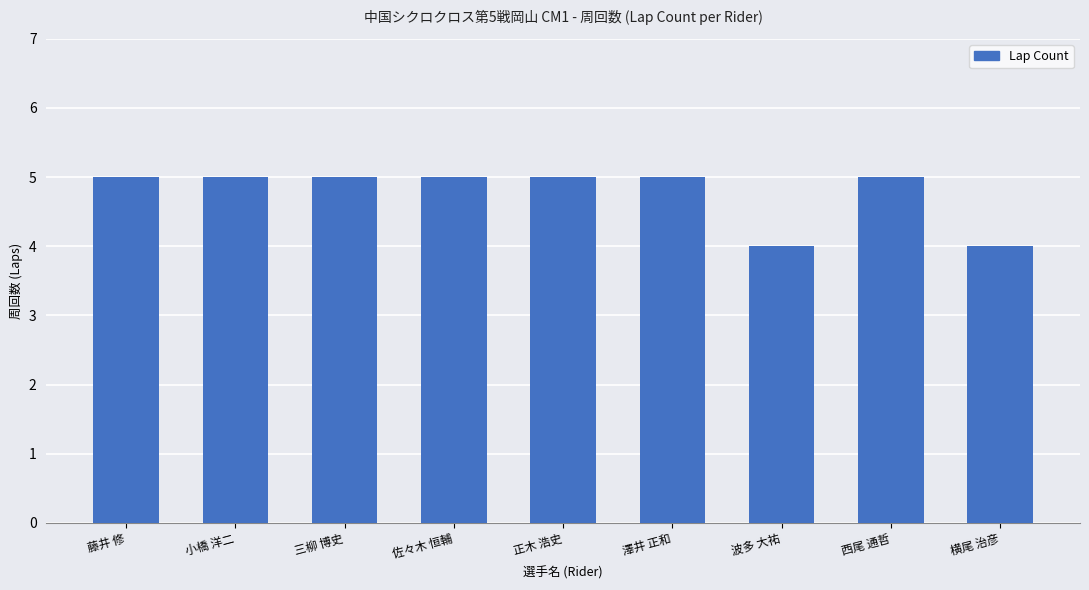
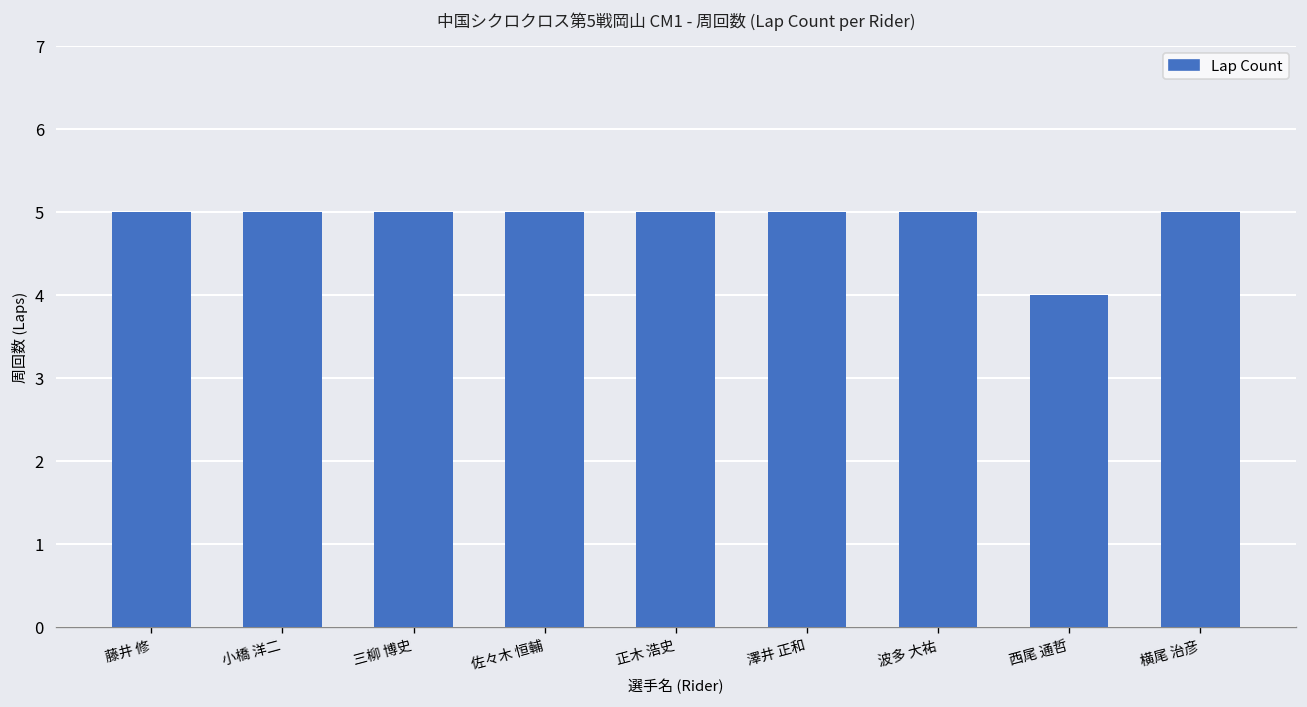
  {
    "藤井 修": 5,
    "小橋 洋二": 5,
    "三柳 博史": 5,
    "佐々木 恒輔": 5,
    "正木 浩史": 5,
    "澤井 正和": 5,
-   "波多 大祐": 4,
-   "西尾 通哲": 5,
-   "横尾 治彦": 4
+   "波多 大祐": 5,
+   "西尾 通哲": 4,
+   "横尾 治彦": 5
  }
